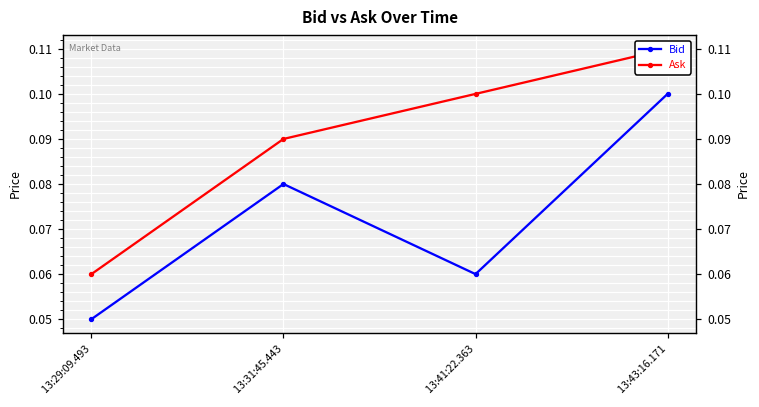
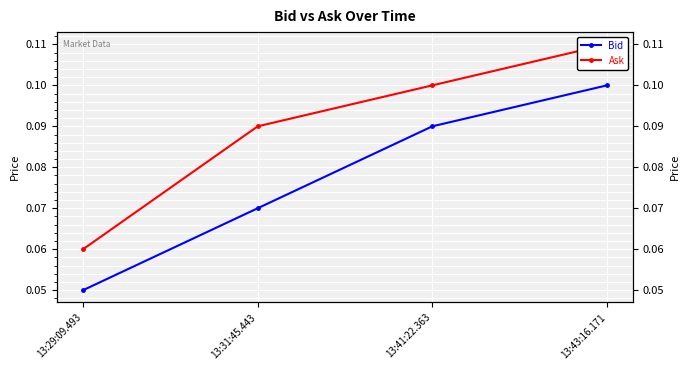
  {
    "Bid": {
      "13:29:09.493": 0.05,
-     "13:31:45.443": 0.08,
-     "13:41:22.363": 0.06,
+     "13:31:45.443": 0.07,
+     "13:41:22.363": 0.09,
      "13:43:16.171": 0.10
    },
    "Ask": {
      "13:29:09.493": 0.06,
      "13:31:45.443": 0.09,
      "13:41:22.363": 0.10
    }
  }
